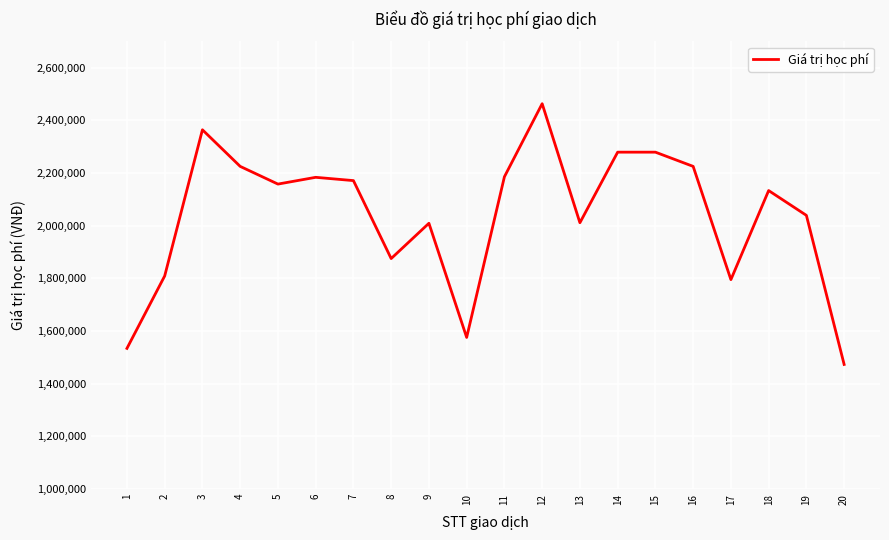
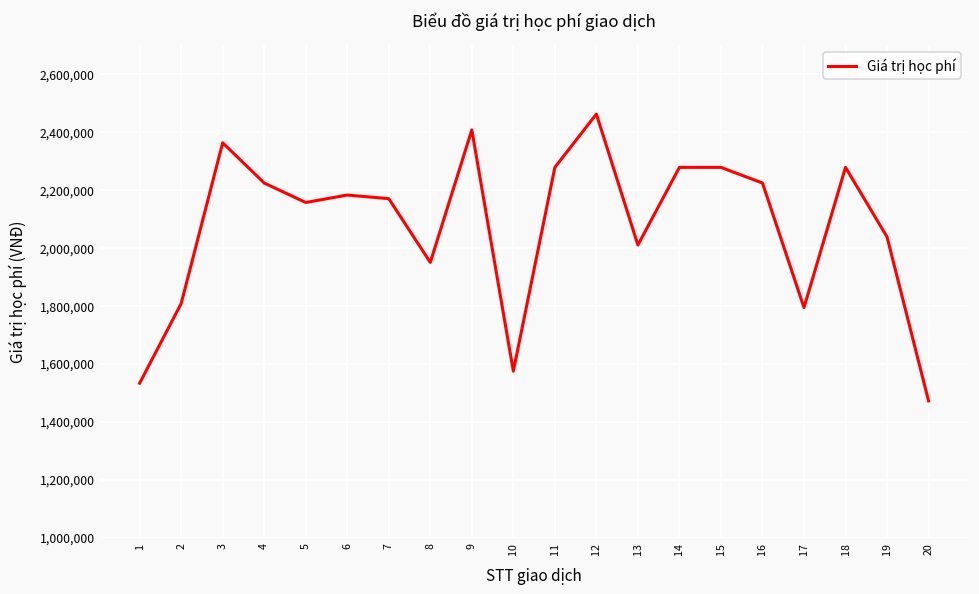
  {
    "1": "1,530,000",
    "2": "1,810,000",
    "3": "2,360,000",
    "4": "2,230,000",
    "5": "2,160,000",
    "6": "2,180,000",
    "7": "2,170,000",
-   "8": "1,880,000",
-   "9": "2,010,000",
+   "8": "1,950,000",
+   "9": "2,410,000",
    "10": "1,580,000",
-   "11": "2,190,000",
+   "11": "2,280,000",
    "12": "2,460,000",
    "13": "2,010,000",
    "14": "2,280,000",
    "15": "2,280,000",
    "16": "2,230,000",
    "17": "1,800,000",
-   "18": "2,130,000",
+   "18": "2,280,000",
    "19": "2,040,000",
    "20": "1,470,000"
  }
